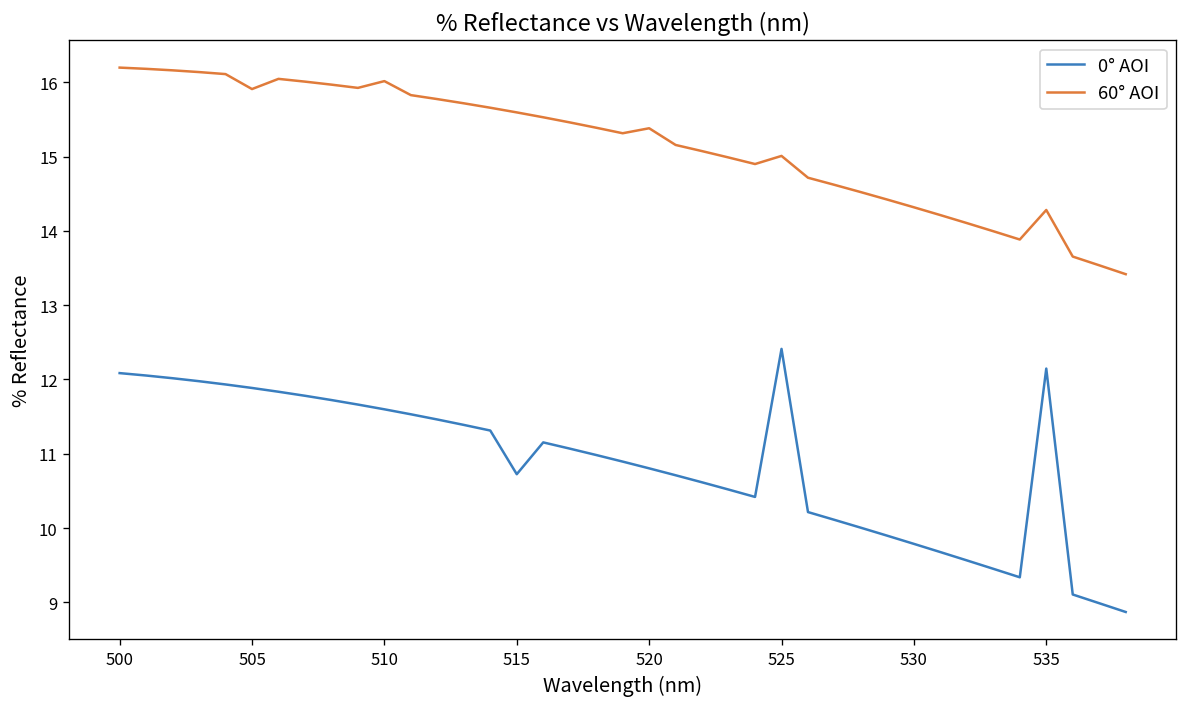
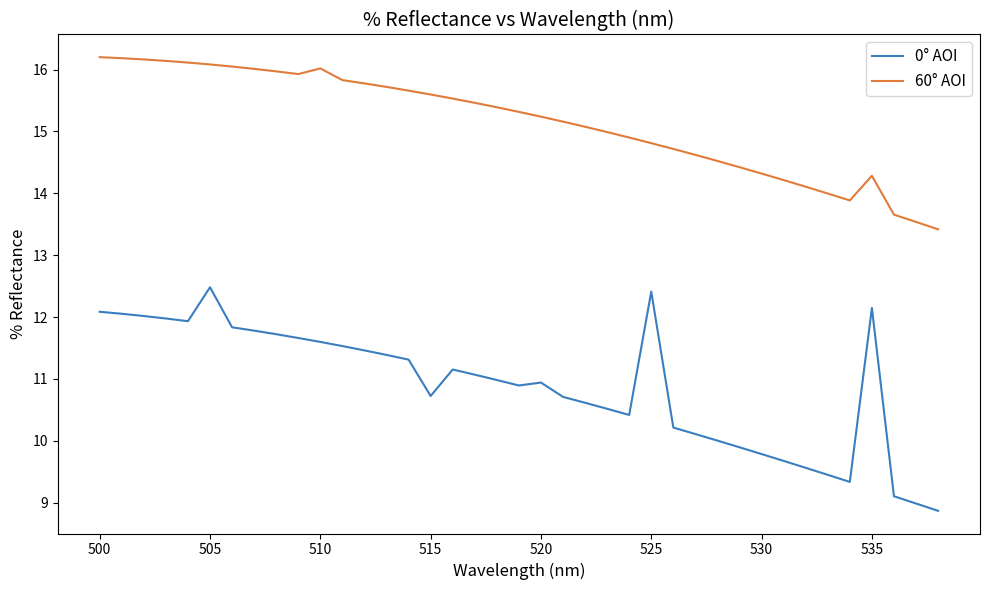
  {
    "0° AOI": {
      "500": 12.1,
-     "505": 11.9,
+     "505": 12.5,
      "510": 11.6,
      "515": 10.7,
-     "520": 10.8,
+     "520": 10.9,
      "525": 12.4,
      "530": 9.8,
      "535": 12.1
    },
    "60° AOI": {
      "500": 16.2,
-     "505": 15.9,
+     "505": 16.1,
      "510": 16.0,
      "515": 15.6,
-     "520": 15.4,
-     "525": 15.0,
+     "520": 15.2,
+     "525": 14.8,
      "530": 14.3,
      "535": 14.3
    }
  }
